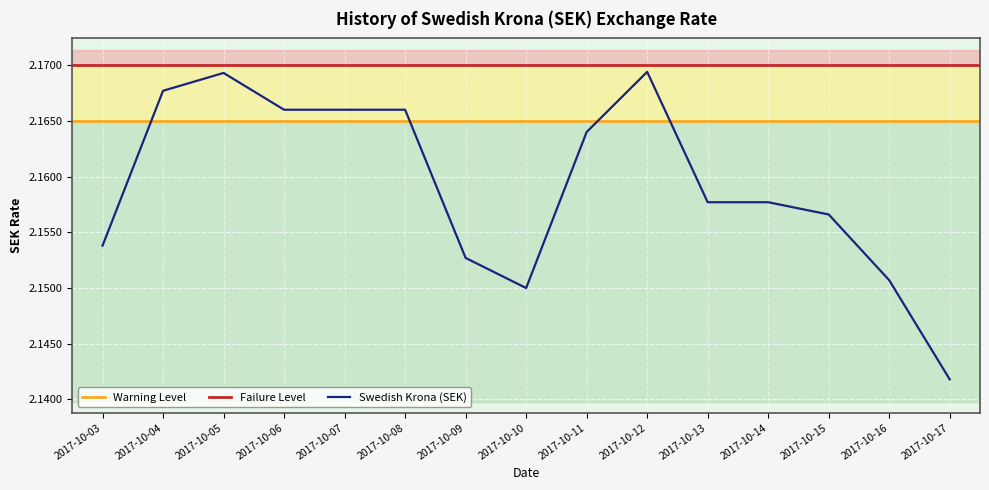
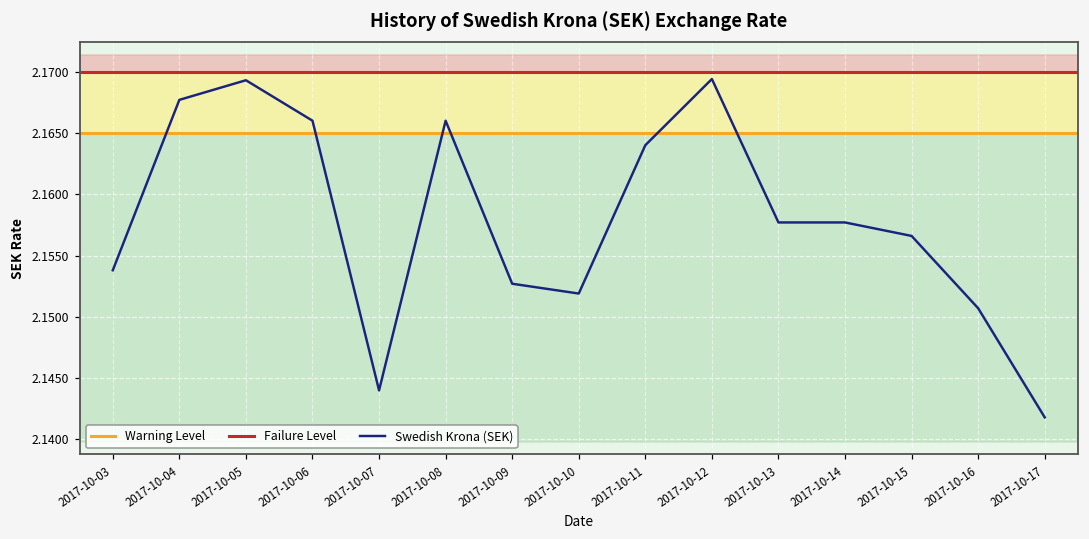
  {
    "2017-10-03": 2.1538,
    "2017-10-04": 2.1677,
    "2017-10-05": 2.1693,
    "2017-10-06": 2.1660,
-   "2017-10-07": 2.166,
+   "2017-10-07": 2.144,
    "2017-10-08": 2.1660,
    "2017-10-09": 2.1527,
-   "2017-10-10": 2.1500,
+   "2017-10-10": 2.1519,
    "2017-10-11": 2.1640,
    "2017-10-12": 2.1694,
    "2017-10-13": 2.1577,
    "2017-10-14": 2.1577,
    "2017-10-15": 2.1566,
    "2017-10-16": 2.1507,
    "2017-10-17": 2.1418
  }
